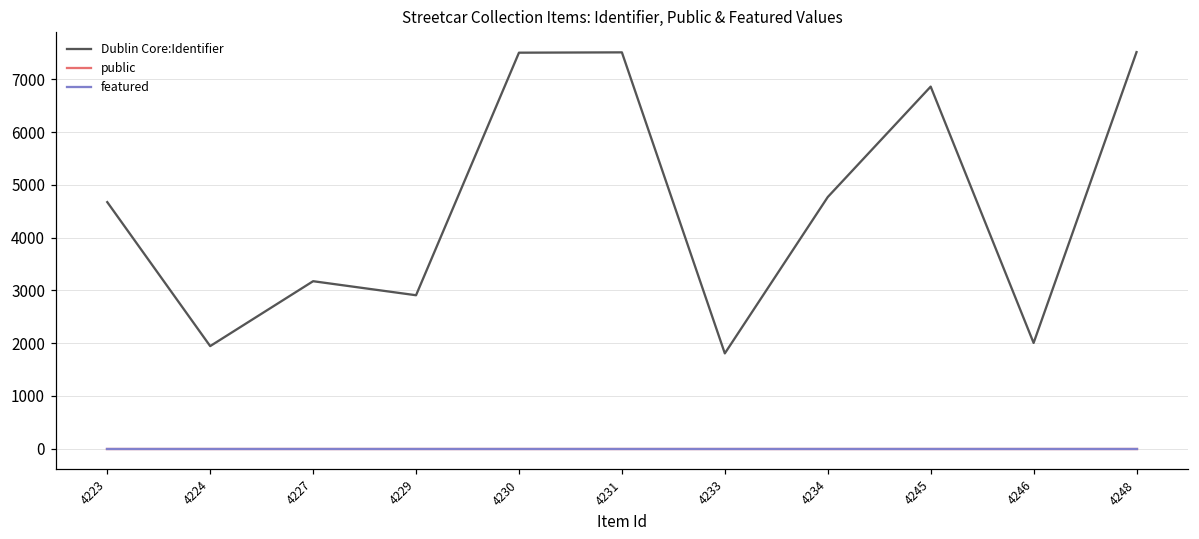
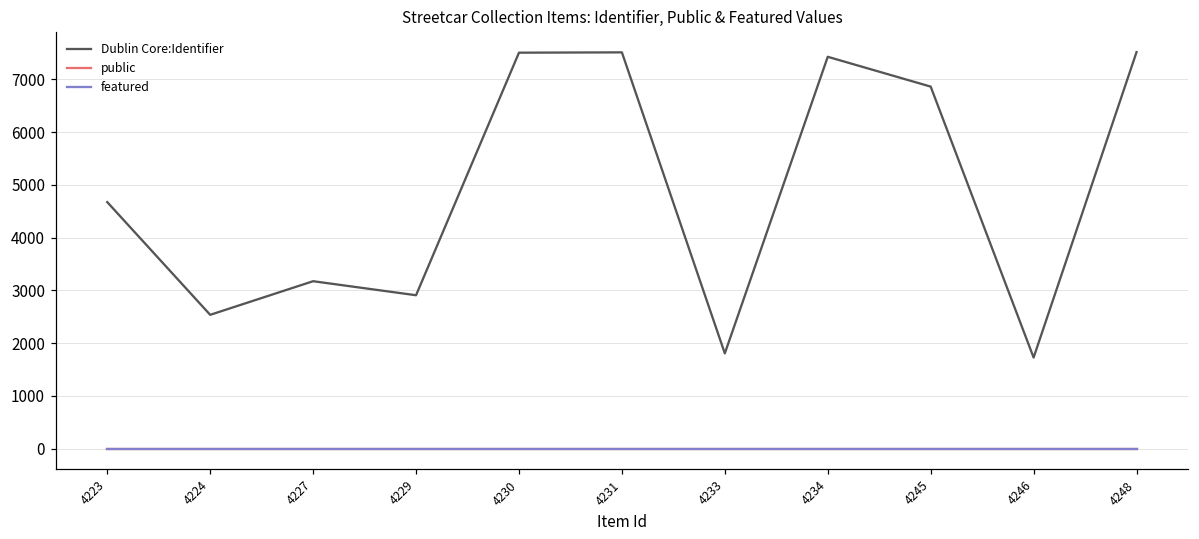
  {
    "Dublin Core:Identifier": {
      "4223": 4700,
-     "4224": 1900,
+     "4224": 2500,
      "4227": 3200,
      "4229": 2900,
      "4230": 7500,
      "4231": 7500,
      "4233": 1800,
-     "4234": 4800,
+     "4234": 7400,
      "4245": 6900,
-     "4246": 2000,
+     "4246": 1700,
      "4248": 7500
    },
    "featured": {
      "4223": 0,
      "4224": 0,
      "4227": 0,
      "4229": 0,
      "4230": 0,
      "4231": 0,
      "4233": 0,
      "4234": 0,
      "4245": 0,
      "4246": 0,
      "4248": 0
    }
  }
